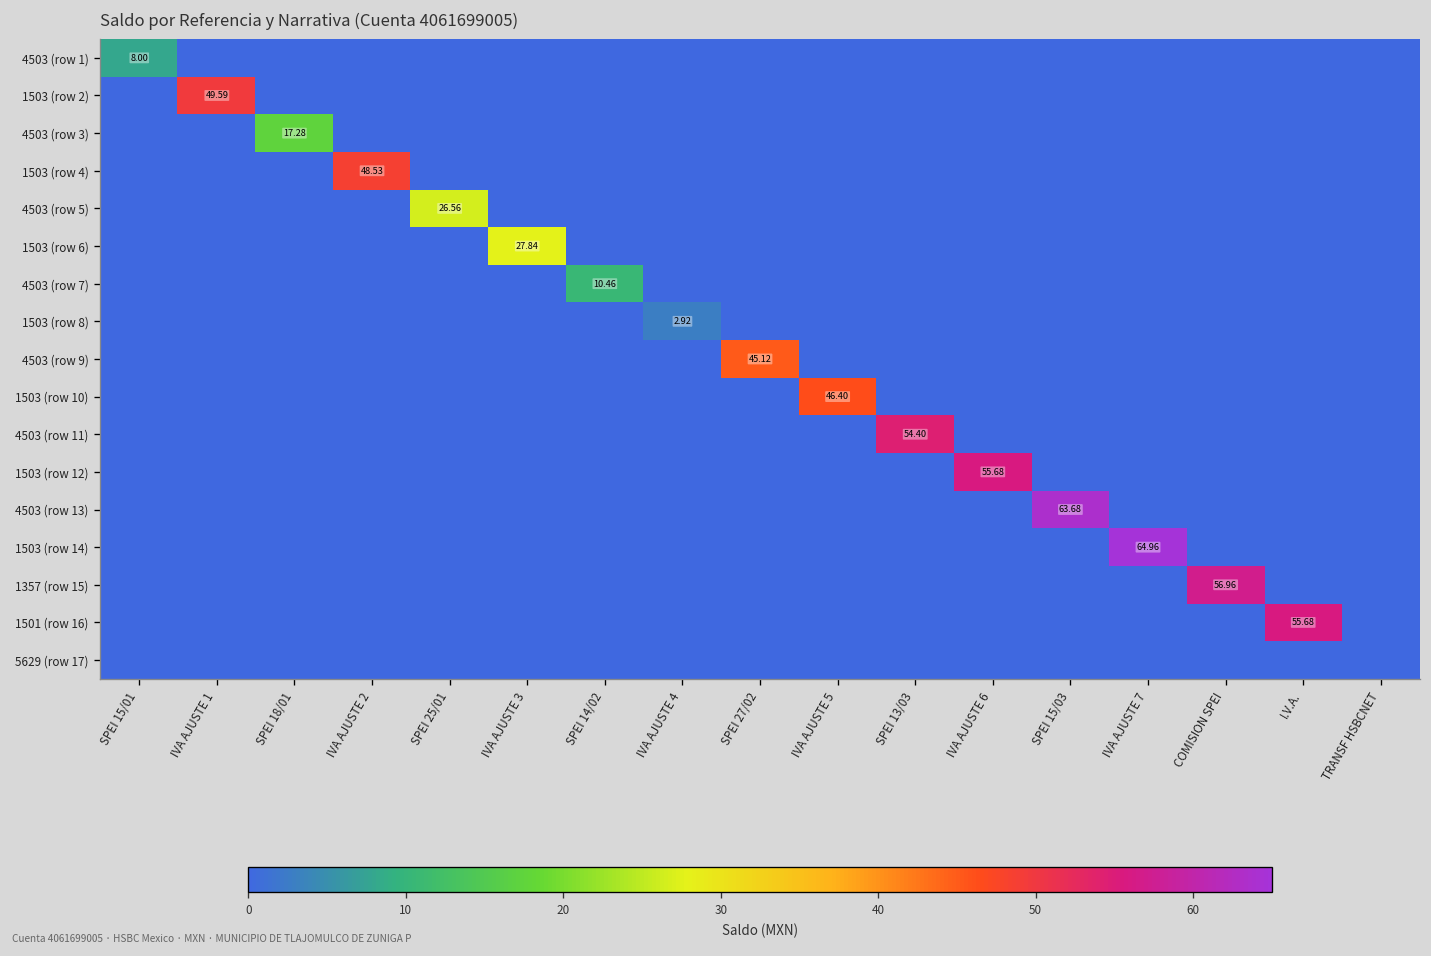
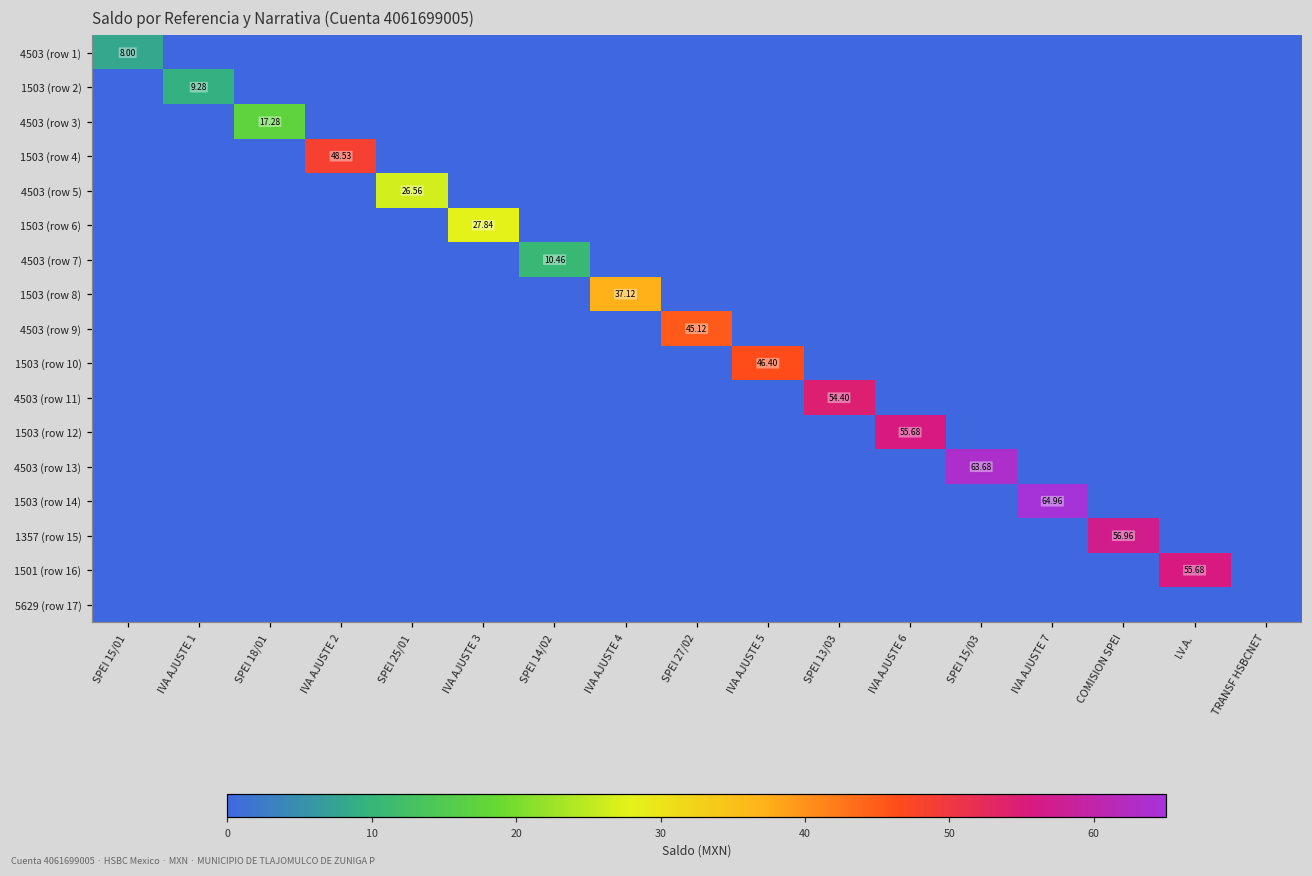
  {
    "1503 (row 2)": {
-     "IVA AJUSTE 1": 49.59
+     "IVA AJUSTE 1": 9.28
    },
    "1503 (row 8)": {
-     "IVA AJUSTE 4": 2.92
+     "IVA AJUSTE 4": 37.12
    }
  }
